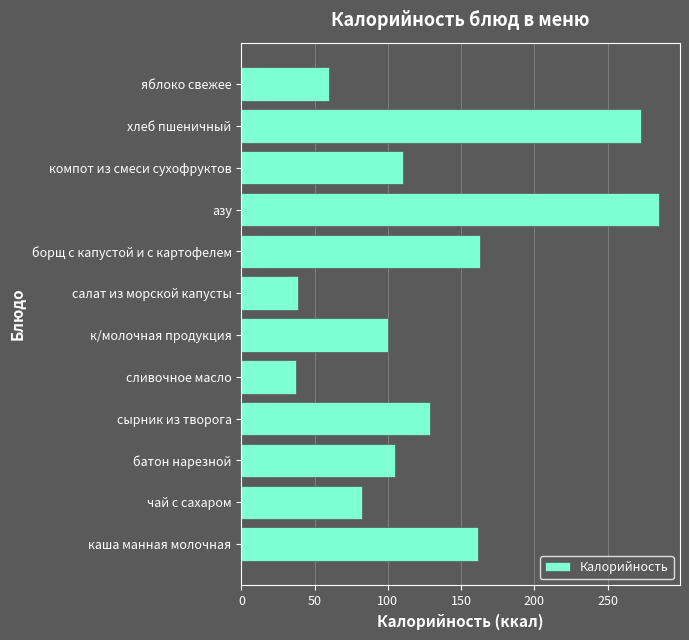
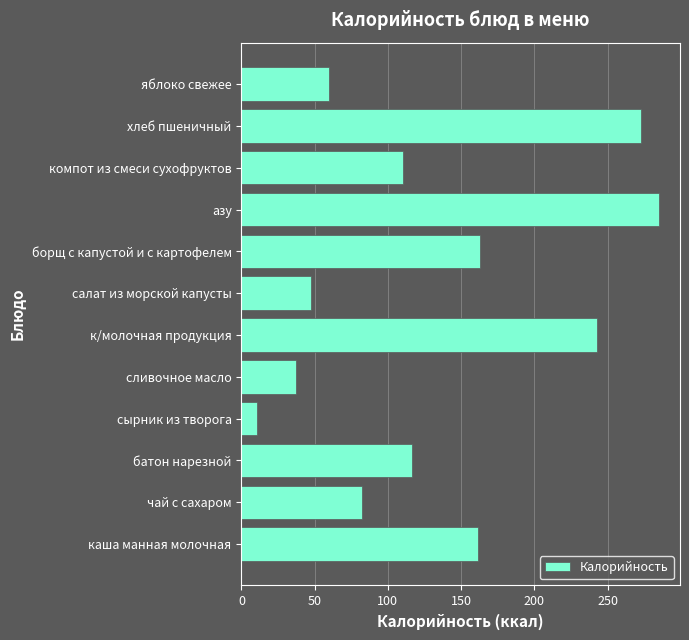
  {
    "яблоко свежее": 60,
    "хлеб пшеничный": 273,
    "компот из смеси сухофруктов": 110,
    "азу": 285,
    "борщ с капустой и с картофелем": 163,
-   "салат из морской капусты": 38,
-   "к/молочная продукция": 100,
+   "салат из морской капусты": 48,
+   "к/молочная продукция": 243,
    "сливочное масло": 37,
-   "сырник из творога": 129,
-   "батон нарезной": 105,
+   "сырник из творога": 11,
+   "батон нарезной": 117,
    "чай с сахаром": 82,
    "каша манная молочная": 161
  }
